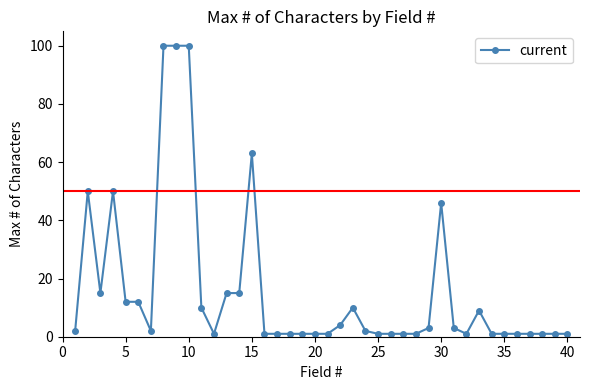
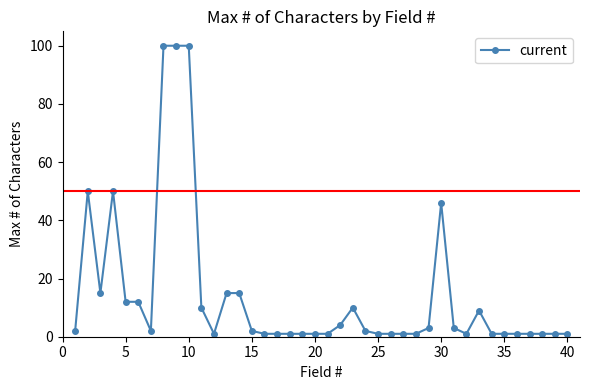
  {
    "5": 12,
    "10": 100,
-   "15": 63,
+   "15": 2,
    "20": 1,
    "25": 1,
    "30": 46,
    "35": 1,
    "40": 1
  }
